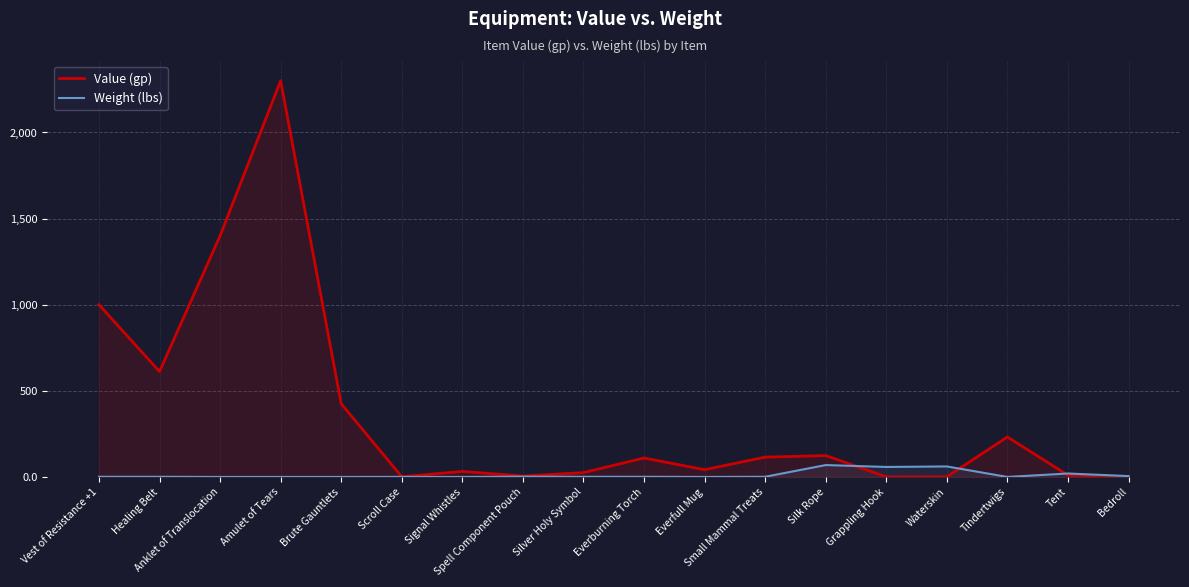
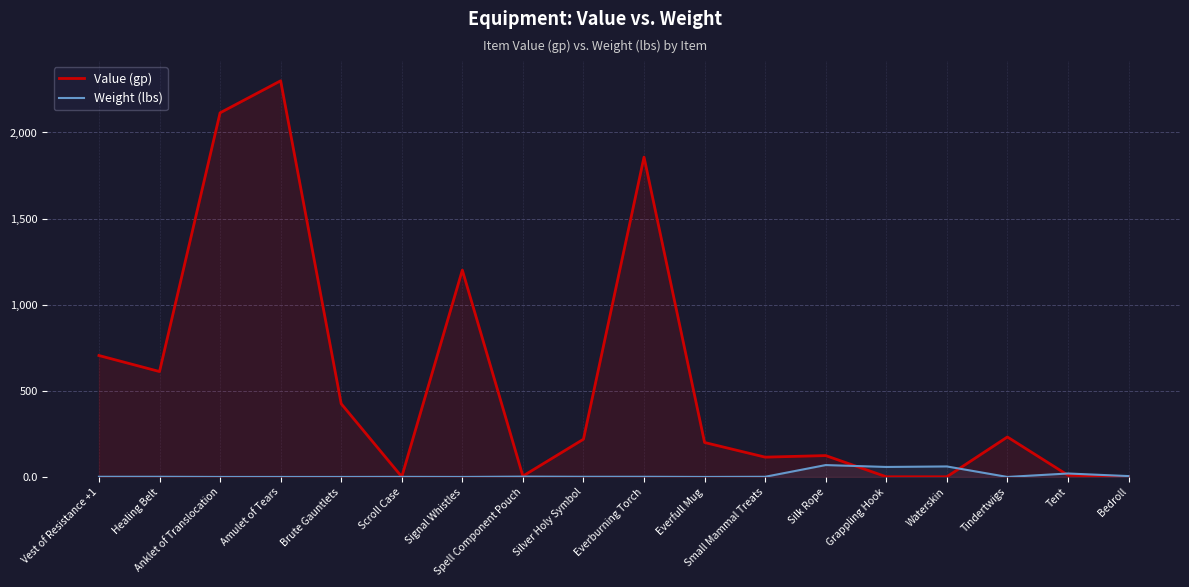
  {
    "Value (gp)": {
-     "Vest of Resistance +1": "1,000",
+     "Vest of Resistance +1": "710",
      "Healing Belt": "610",
-     "Anklet of Translocation": "1,400",
+     "Anklet of Translocation": "2,110",
      "Amulet of Tears": "2,300",
      "Brute Gauntlets": "430",
-     "Signal Whistles": "30",
-     "Silver Holy Symbol": "30",
-     "Everburning Torch": "110",
-     "Everfull Mug": "40",
+     "Signal Whistles": "1,200",
+     "Silver Holy Symbol": "220",
+     "Everburning Torch": "1,860",
+     "Everfull Mug": "200",
      "Small Mammal Treats": "120",
      "Silk Rope": "120",
      "Grappling Hook": "0",
      "Waterskin": "0",
      "Tindertwigs": "230"
    },
    "Weight (lbs)": {
      "Vest of Resistance +1": "0",
      "Healing Belt": "0",
      "Anklet of Translocation": "0",
      "Amulet of Tears": "0",
      "Brute Gauntlets": "0",
      "Signal Whistles": "0",
      "Silver Holy Symbol": "0",
      "Everburning Torch": "0",
      "Everfull Mug": "0",
      "Small Mammal Treats": "0",
      "Silk Rope": "70",
      "Grappling Hook": "60",
      "Waterskin": "60",
      "Tindertwigs": "0"
    }
  }
